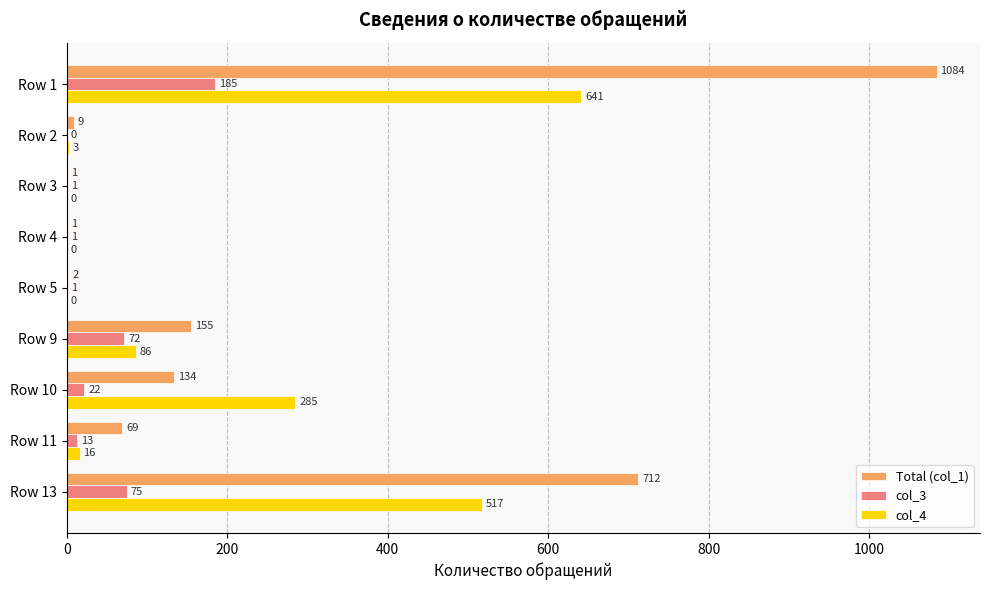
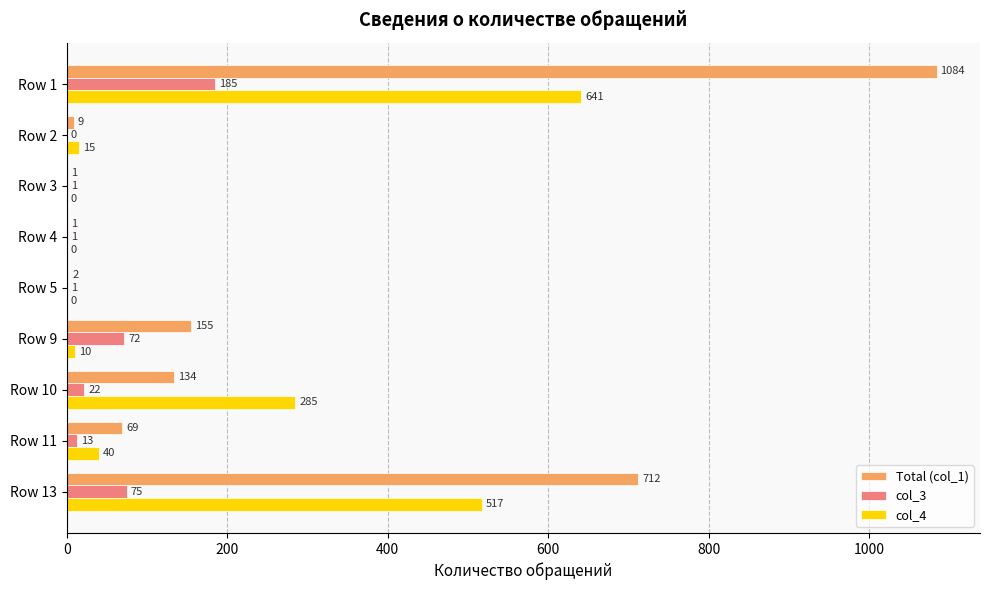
  {
    "col_4": {
      "Row 1": 641,
-     "Row 2": 3,
+     "Row 2": 15,
      "Row 3": 0,
      "Row 4": 0,
      "Row 5": 0,
-     "Row 9": 86,
+     "Row 9": 10,
      "Row 10": 285,
-     "Row 11": 16,
+     "Row 11": 40,
      "Row 13": 517
    }
  }
